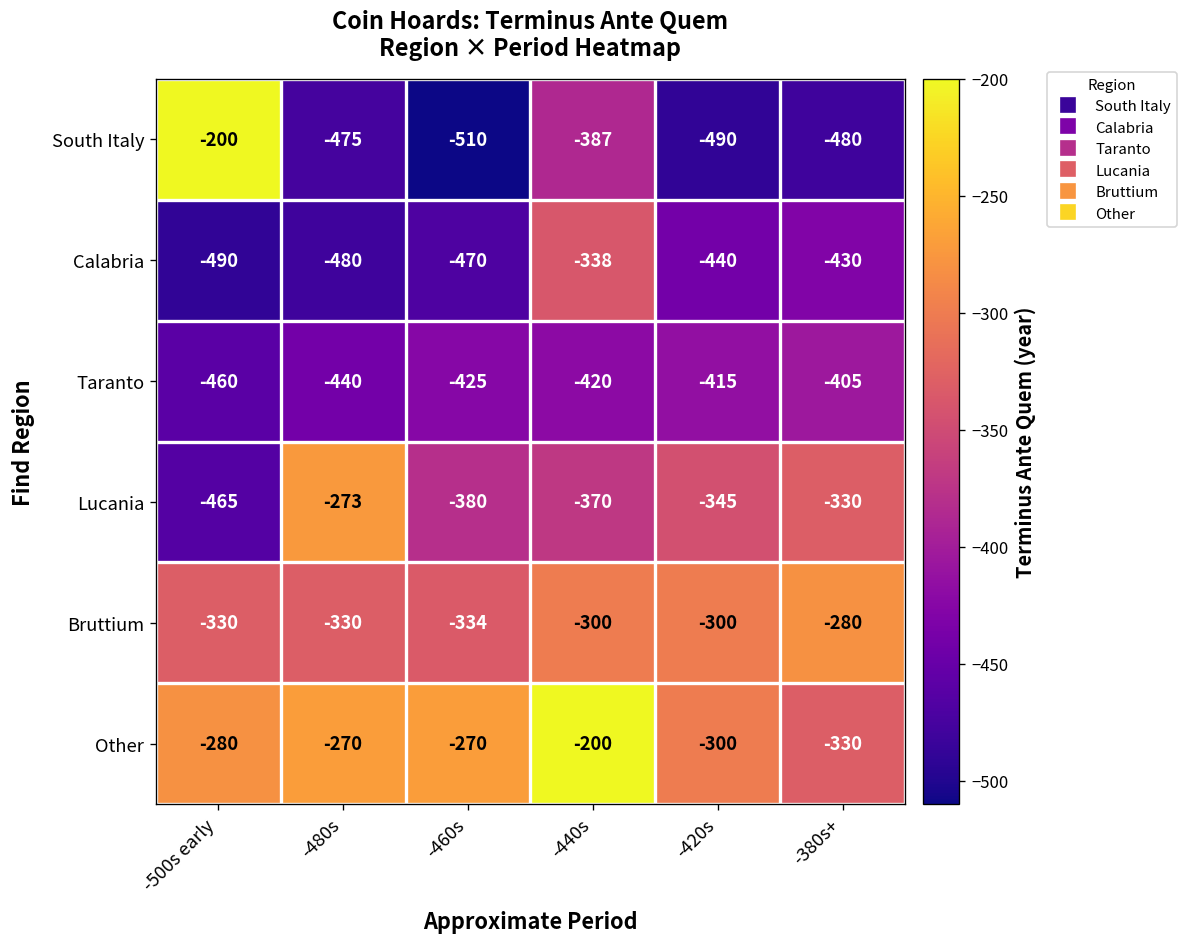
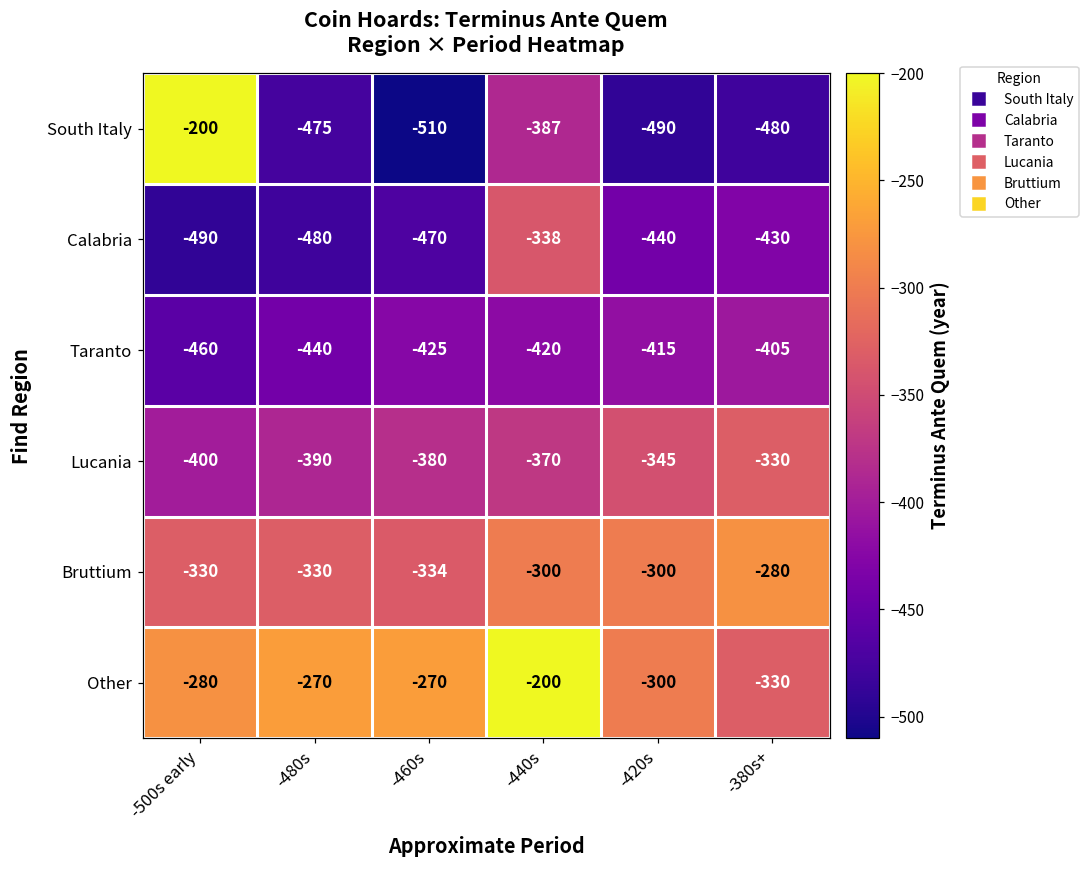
  {
    "South Italy": {
      "-500s early": -200,
      "-480s": -475,
      "-460s": -510,
      "-440s": -387,
      "-420s": -490,
      "-380s+": -480
    },
    "Calabria": {
      "-500s early": -490,
      "-480s": -480,
      "-460s": -470,
      "-440s": -338,
      "-420s": -440,
      "-380s+": -430
    },
    "Taranto": {
      "-500s early": -460,
      "-480s": -440,
      "-460s": -425,
      "-440s": -420,
      "-420s": -415,
      "-380s+": -405
    },
    "Lucania": {
-     "-500s early": -465,
-     "-480s": -273,
+     "-500s early": -400,
+     "-480s": -390,
      "-460s": -380,
      "-440s": -370,
      "-420s": -345,
      "-380s+": -330
    },
    "Bruttium": {
      "-500s early": -330,
      "-480s": -330,
      "-460s": -334,
      "-440s": -300,
      "-420s": -300,
      "-380s+": -280
    },
    "Other": {
      "-500s early": -280,
      "-480s": -270,
      "-460s": -270,
      "-440s": -200,
      "-420s": -300,
      "-380s+": -330
    }
  }
